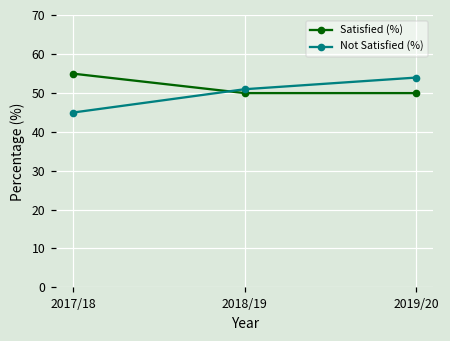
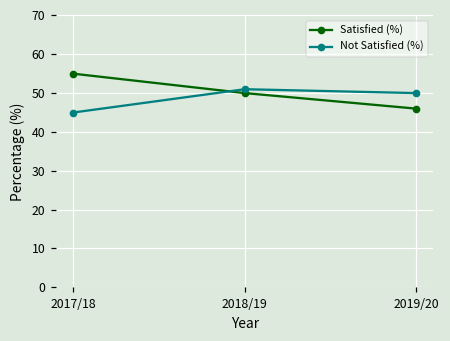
  {
    "Satisfied (%)": {
      "2017/18": 55,
      "2018/19": 50,
-     "2019/20": 50
+     "2019/20": 46
    },
    "Not Satisfied (%)": {
      "2017/18": 45,
      "2018/19": 51,
-     "2019/20": 54
+     "2019/20": 50
    }
  }
